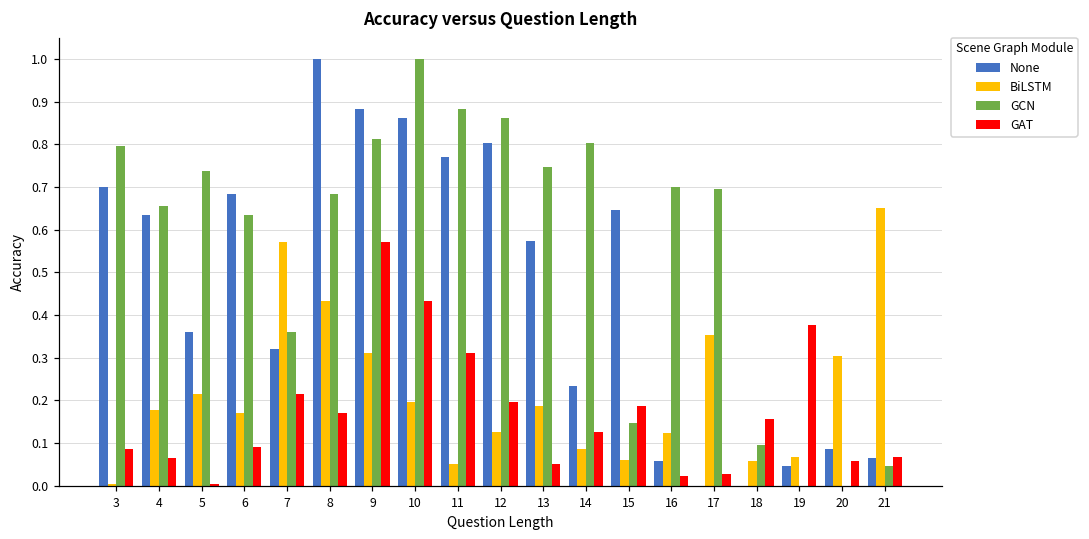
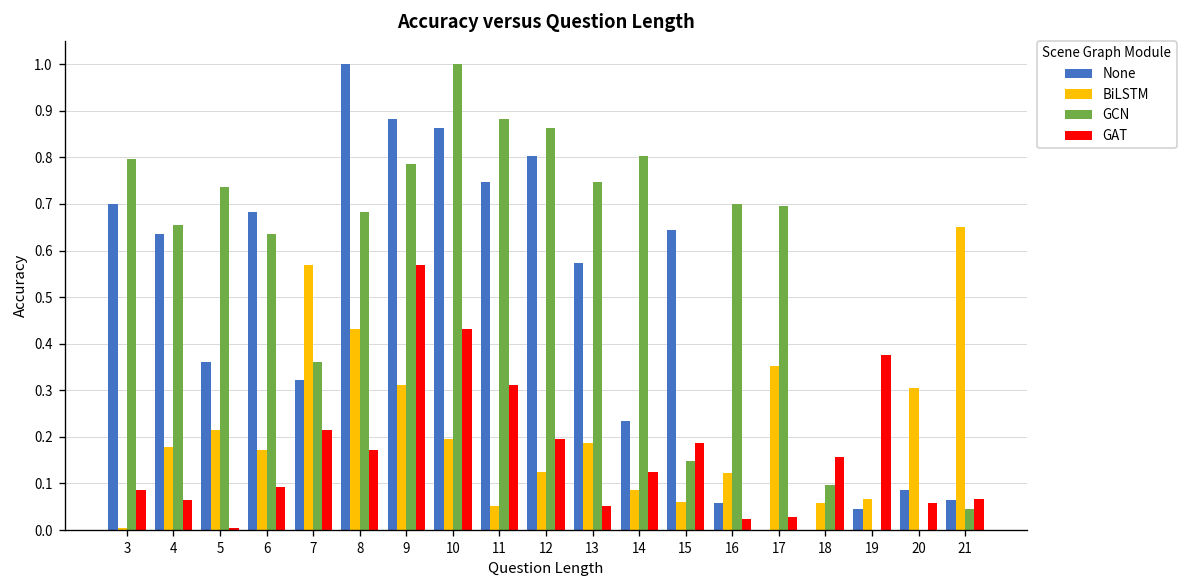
  {
    "None": {
      "3": 0.70,
      "4": 0.64,
      "5": 0.36,
      "6": 0.68,
      "7": 0.32,
      "8": 1.00,
      "9": 0.88,
      "10": 0.86,
-     "11": 0.77,
+     "11": 0.75,
      "12": 0.80,
      "13": 0.57,
      "14": 0.23,
      "15": 0.64,
      "16": 0.06,
      "17": 0.00,
      "18": 0.00,
      "19": 0.05,
      "20": 0.09,
      "21": 0.07
    },
    "BiLSTM": {
      "4": 0.18,
      "5": 0.21,
      "6": 0.17,
      "7": 0.57,
      "8": 0.43,
      "9": 0.31,
      "10": 0.20,
      "11": 0.05,
      "12": 0.13,
      "13": 0.19,
      "14": 0.09,
      "15": 0.06,
      "16": 0.12,
      "17": 0.35,
      "18": 0.06,
      "19": 0.07,
      "20": 0.30,
      "21": 0.65
    },
    "GCN": {
      "3": 0.80,
      "4": 0.65,
      "5": 0.74,
      "6": 0.64,
      "7": 0.36,
      "8": 0.68,
-     "9": 0.81,
+     "9": 0.79,
      "10": 1.00,
      "11": 0.88,
      "12": 0.86,
      "13": 0.75,
      "14": 0.80,
      "15": 0.15,
      "16": 0.70,
      "17": 0.70,
      "18": 0.10,
      "19": 0.00,
      "20": 0.00,
      "21": 0.05
    },
    "GAT": {
      "3": 0.09,
      "4": 0.07,
      "6": 0.09,
      "7": 0.21,
      "8": 0.17,
      "9": 0.57,
      "10": 0.43,
      "11": 0.31,
      "12": 0.20,
      "13": 0.05,
      "14": 0.13,
      "15": 0.19,
      "16": 0.02,
      "17": 0.03,
      "18": 0.16,
      "19": 0.38,
      "20": 0.06,
      "21": 0.07
    }
  }
